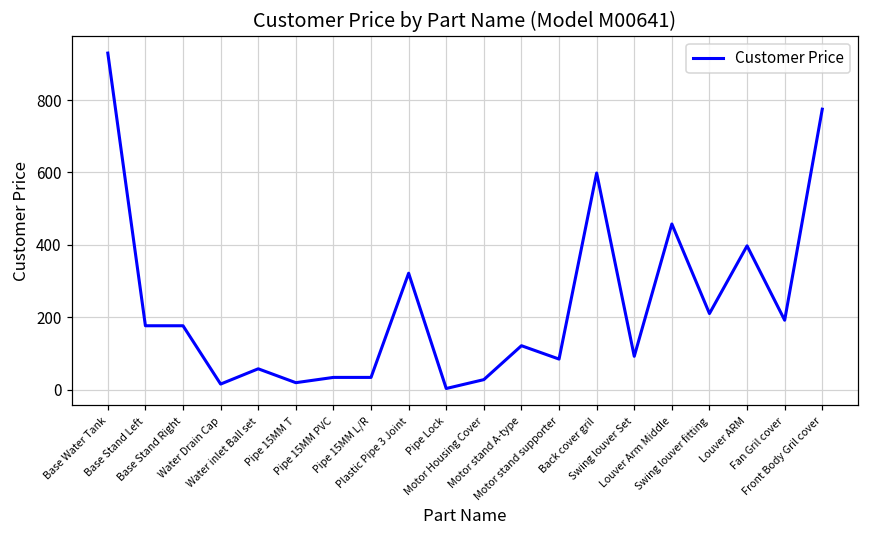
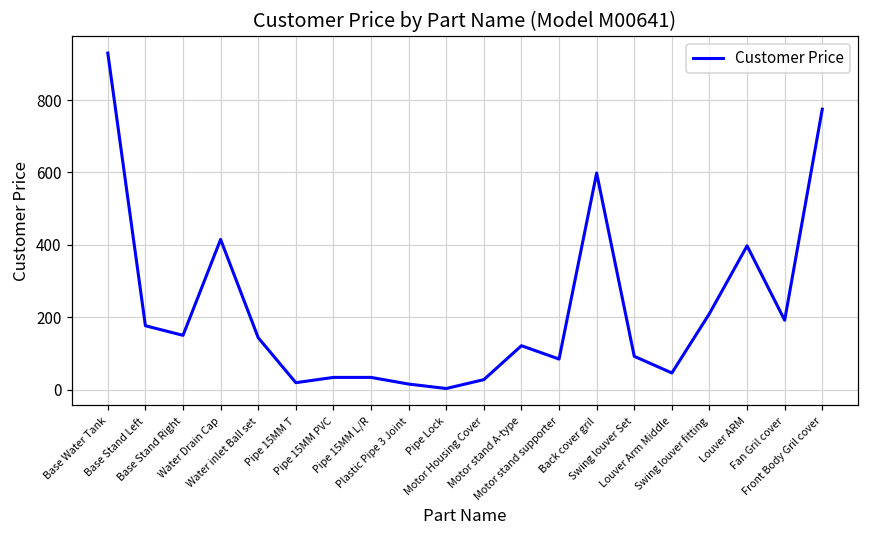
  {
    "Base Water Tank": 930,
    "Base Stand Left": 180,
-   "Base Stand Right": 180,
-   "Water Drain Cap": 20,
-   "Water inlet Ball set": 60,
+   "Base Stand Right": 150,
+   "Water Drain Cap": 410,
+   "Water inlet Ball set": 140,
    "Pipe 15MM T": 20,
    "Pipe 15MM PVC": 30,
    "Pipe 15MM L/R": 30,
-   "Plastic Pipe 3 Joint": 320,
+   "Plastic Pipe 3 Joint": 20,
    "Pipe Lock": 0,
    "Motor Housing Cover": 30,
    "Motor stand A-type": 120,
    "Motor stand supporter": 80,
    "Back cover gril": 600,
    "Swing louver Set": 90,
-   "Louver Arm Middle": 460,
+   "Louver Arm Middle": 50,
    "Swing louver fitting": 210,
    "Louver ARM": 400,
    "Fan Gril cover": 190,
    "Front Body Gril cover": 770
  }
